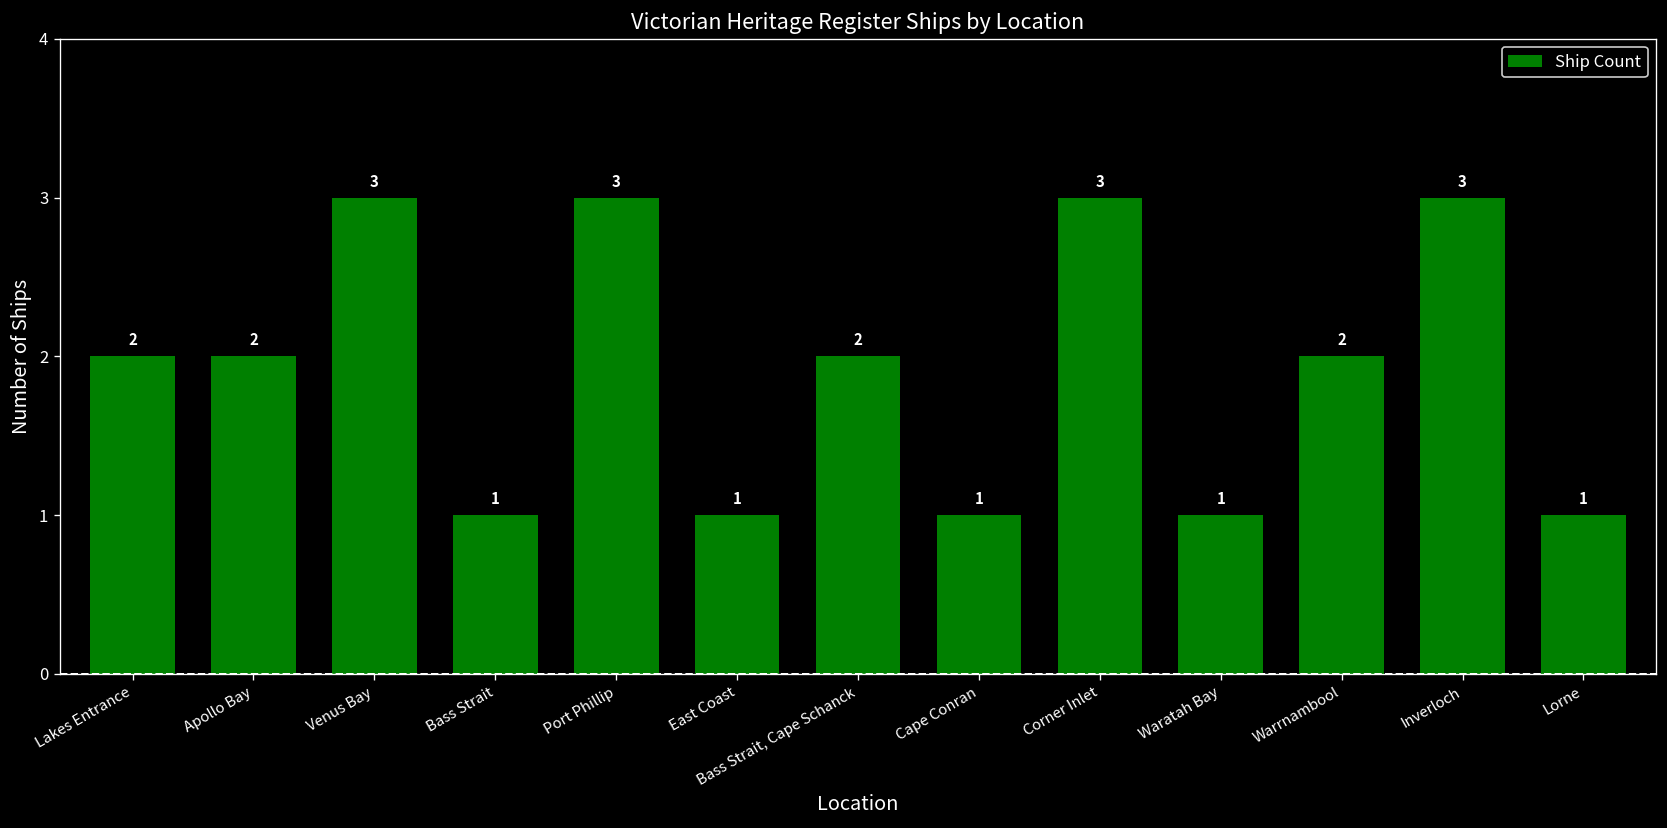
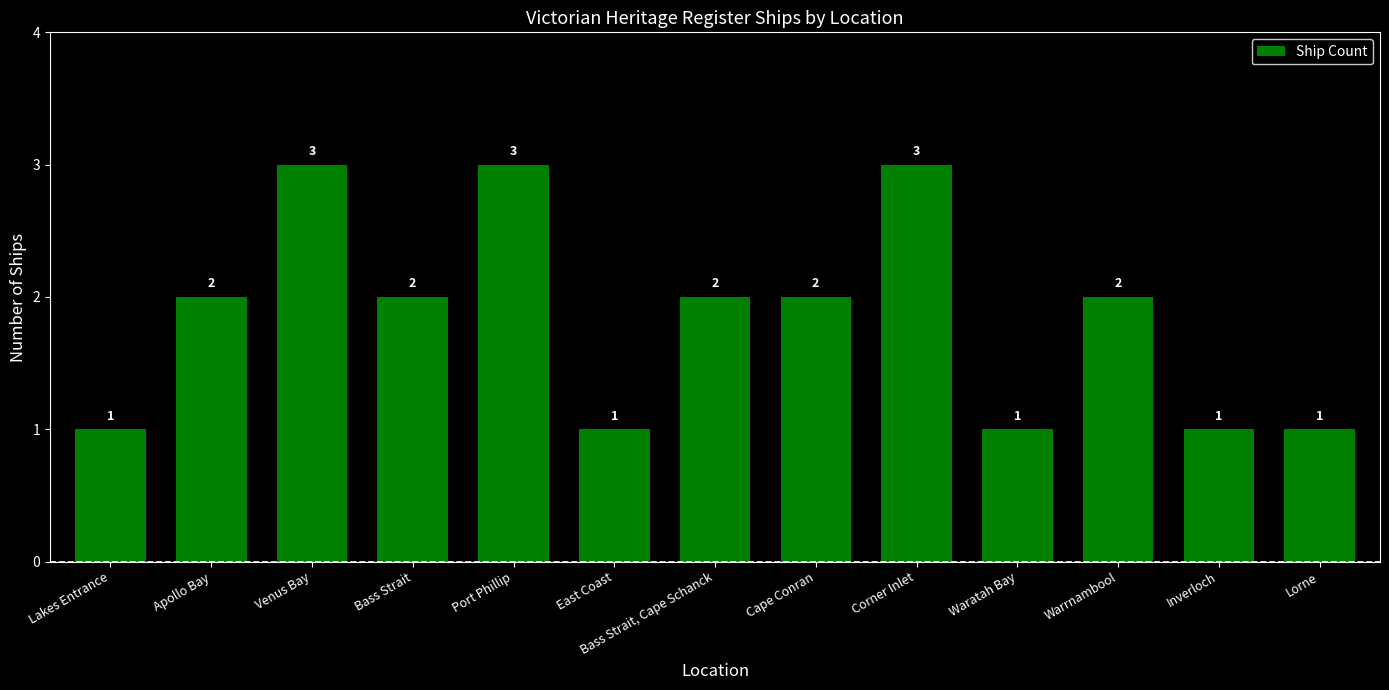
  {
-   "Lakes Entrance": 2,
+   "Lakes Entrance": 1,
    "Apollo Bay": 2,
    "Venus Bay": 3,
-   "Bass Strait": 1,
+   "Bass Strait": 2,
    "Port Phillip": 3,
    "East Coast": 1,
    "Bass Strait, Cape Schanck": 2,
-   "Cape Conran": 1,
+   "Cape Conran": 2,
    "Corner Inlet": 3,
    "Waratah Bay": 1,
    "Warrnambool": 2,
-   "Inverloch": 3,
+   "Inverloch": 1,
    "Lorne": 1
  }
